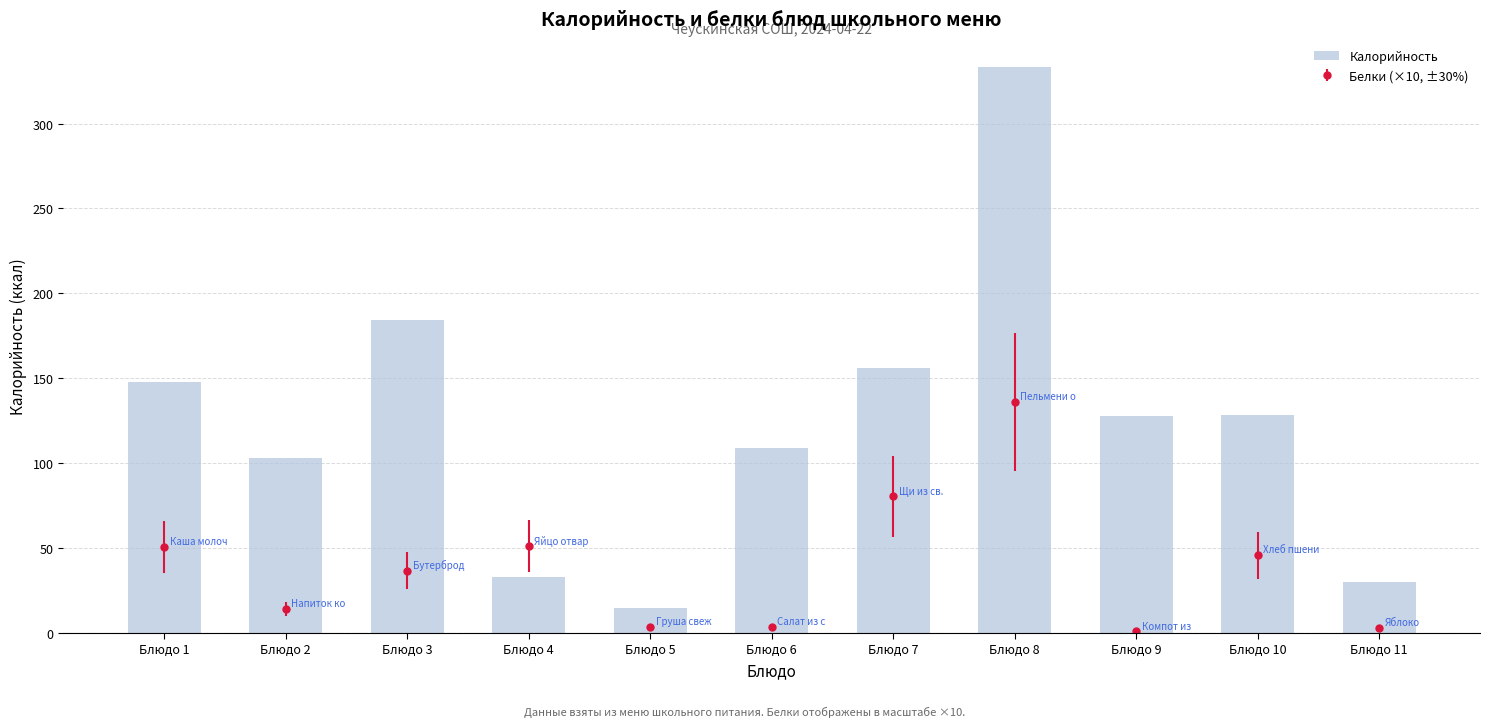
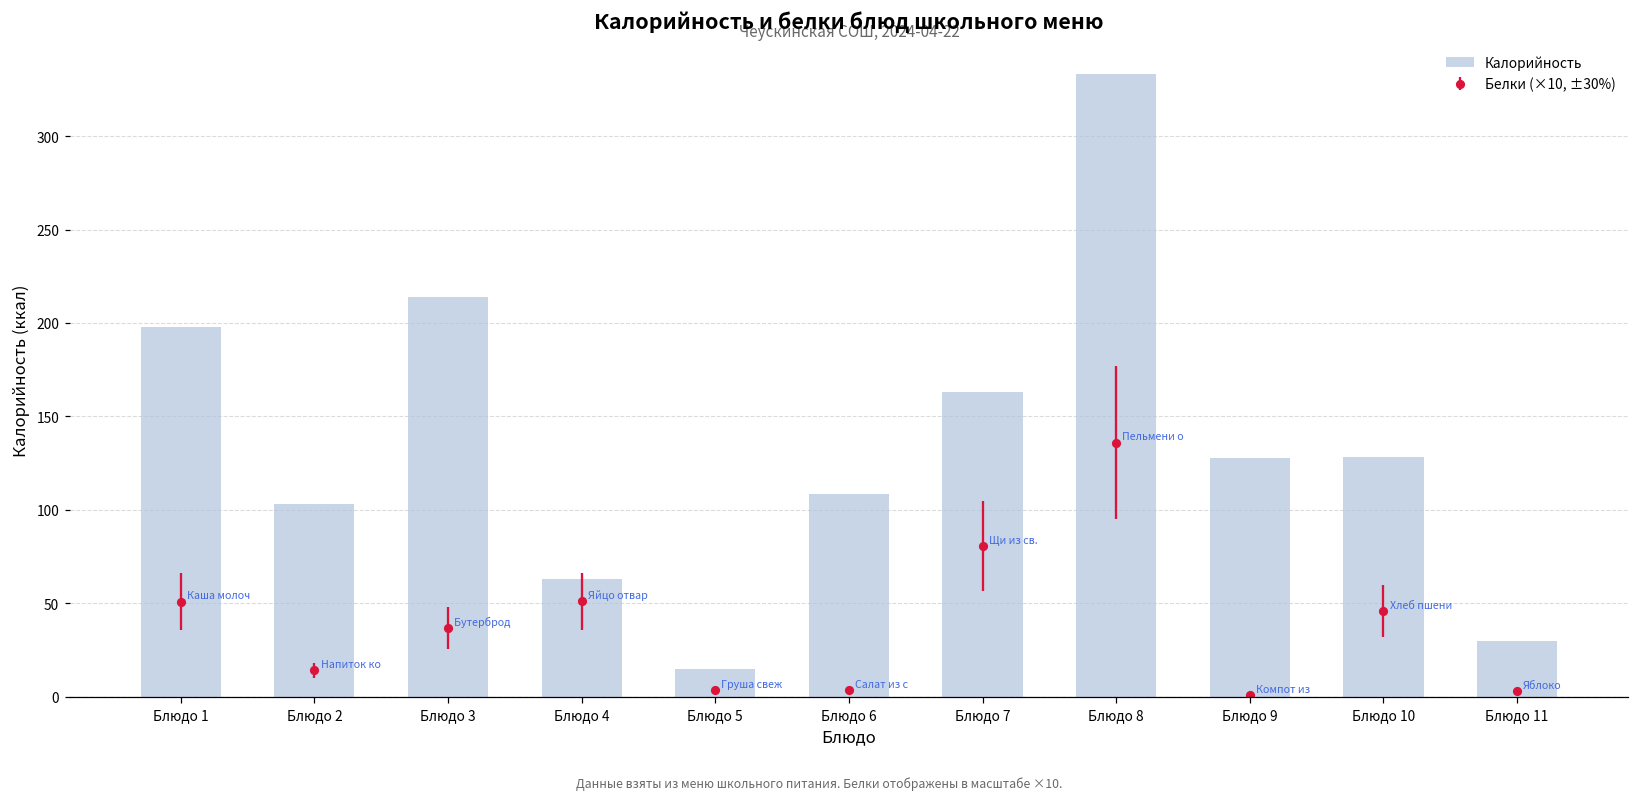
  {
    "Калорийность": {
-     "Блюдо 1": 148,
+     "Блюдо 1": 198,
      "Блюдо 2": 103,
-     "Блюдо 3": 184,
-     "Блюдо 4": 33,
+     "Блюдо 3": 214,
+     "Блюдо 4": 63,
      "Блюдо 5": 15,
      "Блюдо 6": 109,
-     "Блюдо 7": 156,
+     "Блюдо 7": 163,
      "Блюдо 8": 333,
      "Блюдо 9": 128,
      "Блюдо 10": 128,
      "Блюдо 11": 30
    }
  }
